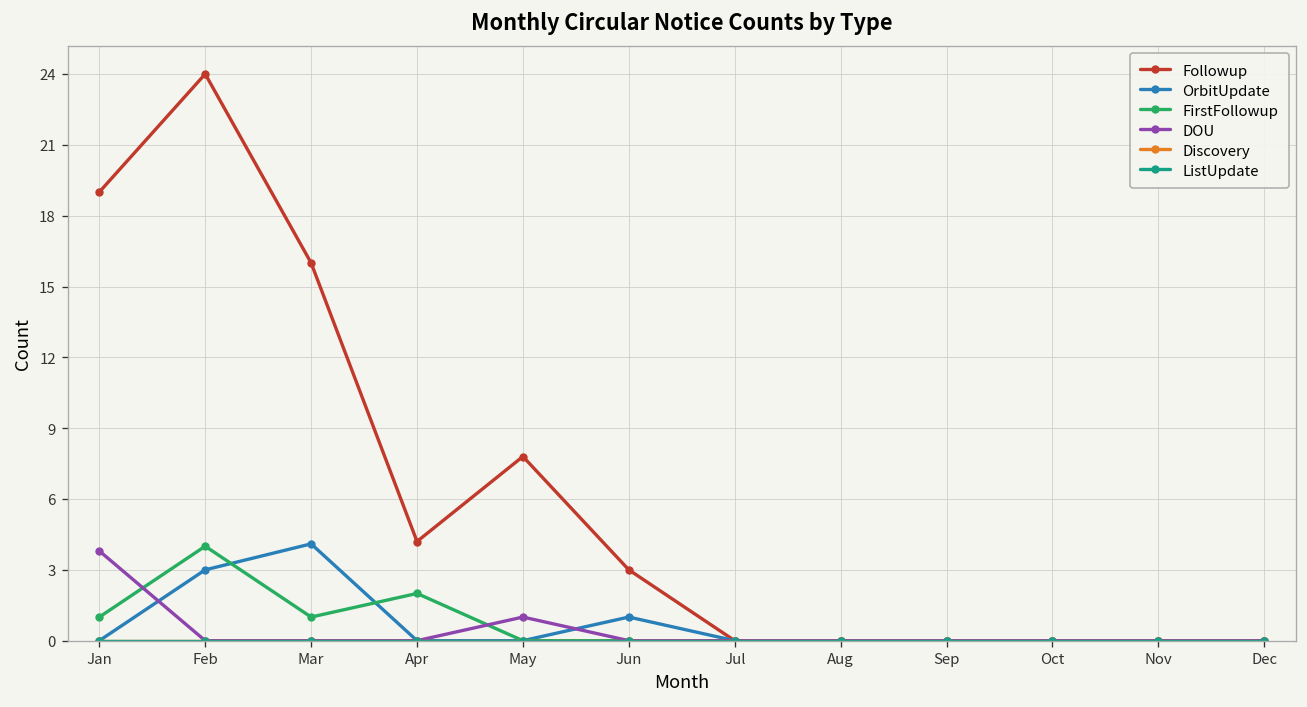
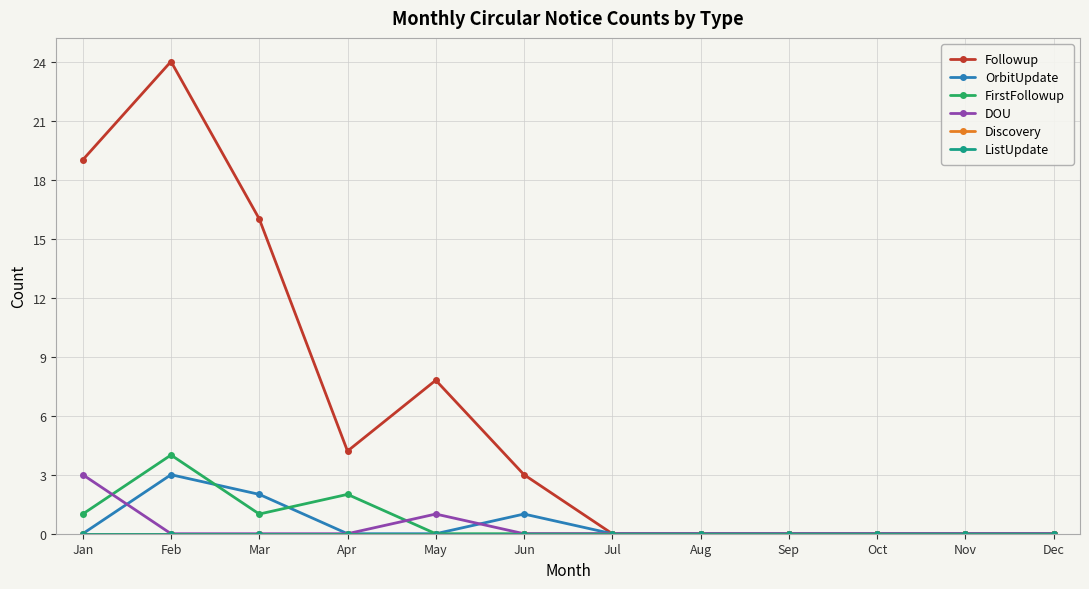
  {
    "Followup": {
      "Jan": 19.0,
      "Feb": 24.0,
      "Mar": 16.0,
      "Apr": 4.2,
      "May": 7.8,
      "Jun": 3.0
    },
    "OrbitUpdate": {
      "Feb": 3.0,
-     "Mar": 4.1,
+     "Mar": 2.0,
      "Jun": 1.0
    },
    "DOU": {
-     "Jan": 3.8,
+     "Jan": 3.0,
      "May": 1.0
    }
  }
